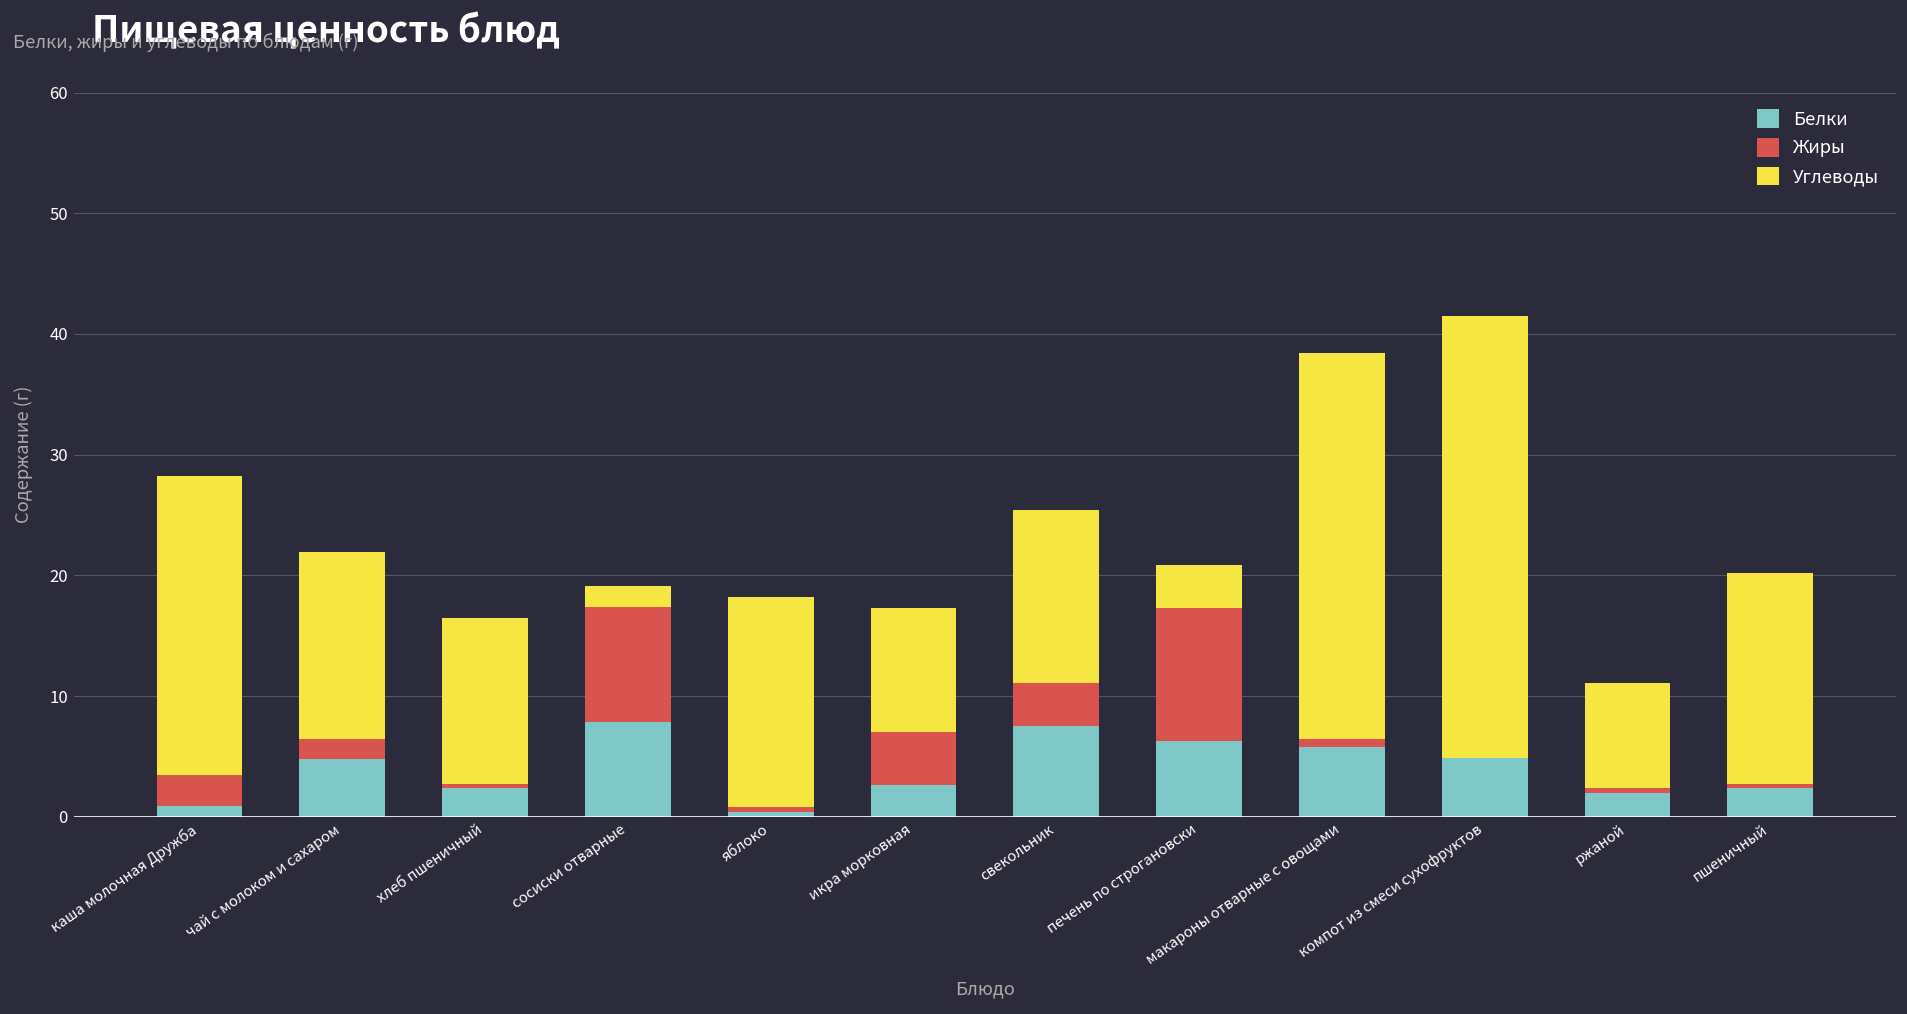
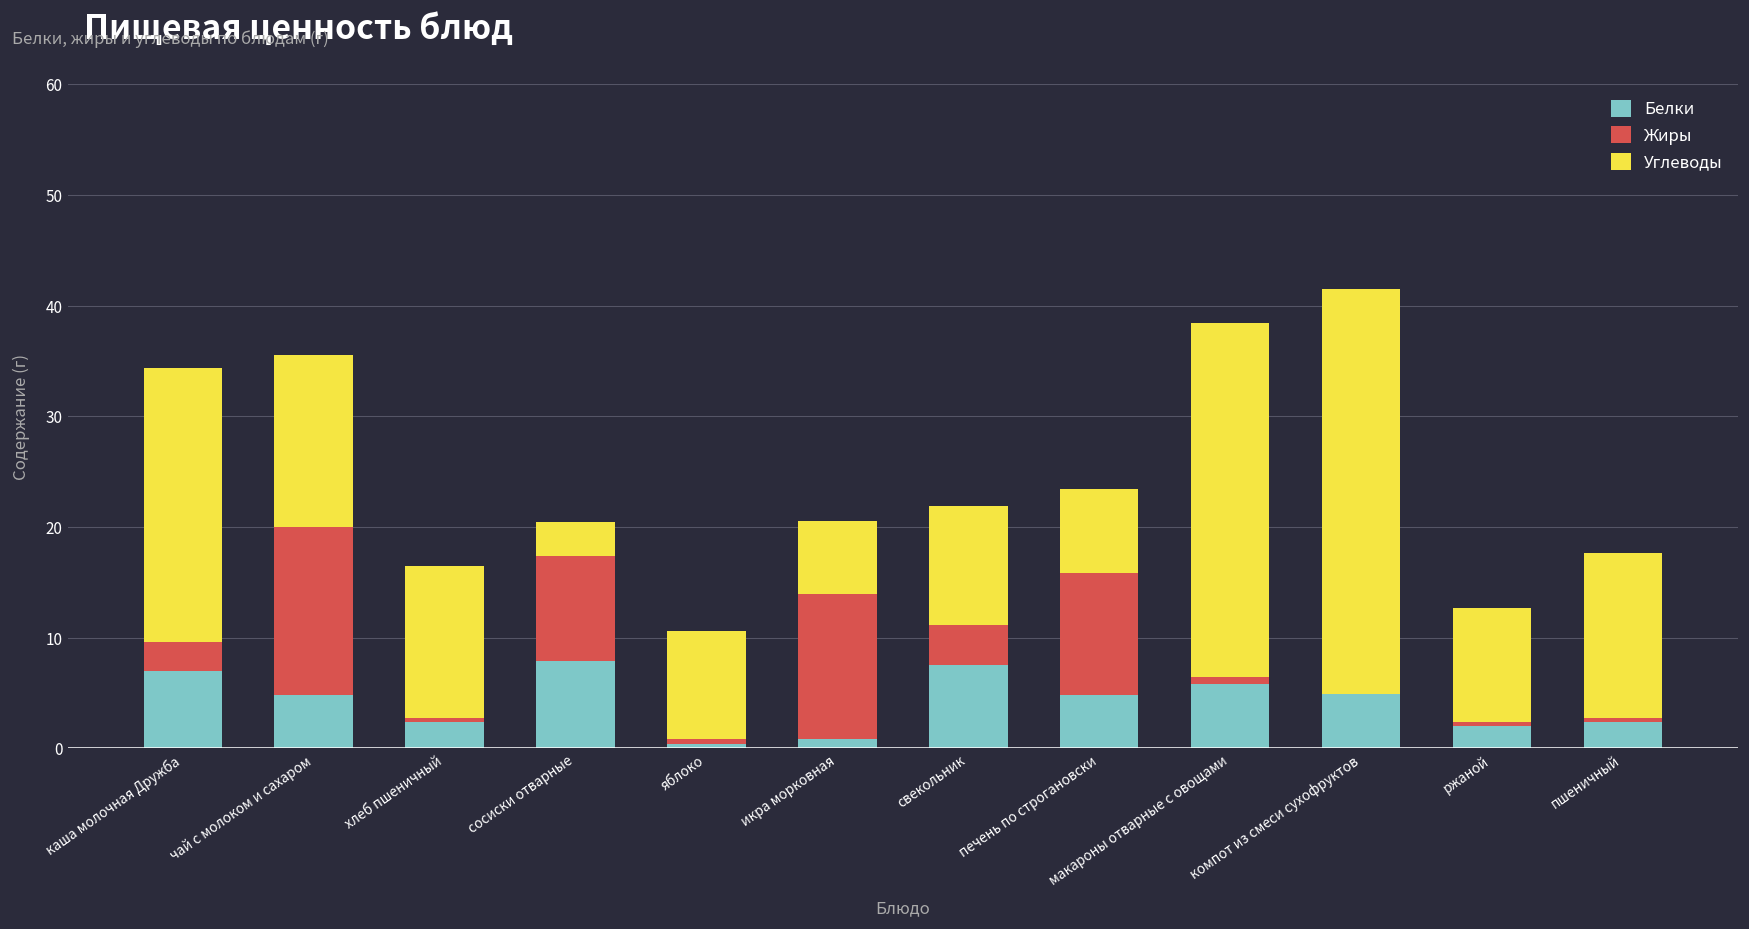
  {
    "Белки": {
-     "каша молочная Дружба": 0.9,
+     "каша молочная Дружба": 7.0,
      "чай с молоком и сахаром": 4.8,
      "хлеб пшеничный": 2.4,
      "сосиски отварные": 7.9,
      "яблоко": 0.4,
-     "икра морковная": 2.6,
+     "икра морковная": 0.8,
      "свекольник": 7.5,
-     "печень по строгановски": 6.3,
+     "печень по строгановски": 4.8,
      "макароны отварные с овощами": 5.8,
      "компот из смеси сухофруктов": 4.9,
      "ржаной": 2.0,
      "пшеничный": 2.4
    },
    "Жиры": {
      "каша молочная Дружба": 2.6,
-     "чай с молоком и сахаром": 1.6,
+     "чай с молоком и сахаром": 15.2,
      "хлеб пшеничный": 0.3,
      "сосиски отварные": 9.5,
      "яблоко": 0.4,
-     "икра морковная": 4.4,
+     "икра морковная": 13.1,
      "свекольник": 3.6,
      "печень по строгановски": 11.0,
      "макароны отварные с овощами": 0.6,
      "компот из смеси сухофруктов": 0.0,
      "ржаной": 0.4,
      "пшеничный": 0.3
    },
    "Углеводы": {
      "каша молочная Дружба": 24.8,
      "чай с молоком и сахаром": 15.5,
      "хлеб пшеничный": 13.8,
-     "сосиски отварные": 1.8,
-     "яблоко": 17.4,
-     "икра морковная": 10.3,
-     "свекольник": 14.3,
-     "печень по строгановски": 3.5,
+     "сосиски отварные": 3.0,
+     "яблоко": 9.8,
+     "икра морковная": 6.6,
+     "свекольник": 10.7,
+     "печень по строгановски": 7.6,
      "макароны отварные с овощами": 32.0,
      "компот из смеси сухофруктов": 36.6,
-     "ржаной": 8.7,
-     "пшеничный": 17.5
+     "ржаной": 10.3,
+     "пшеничный": 14.9
    }
  }
